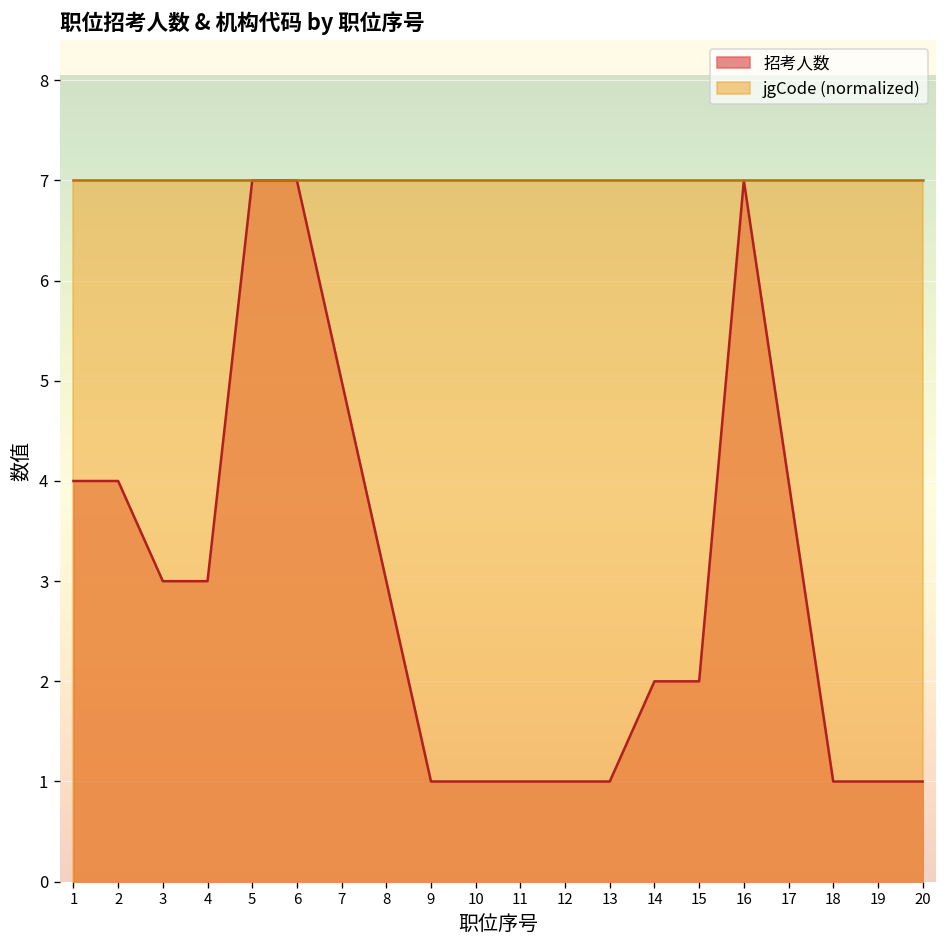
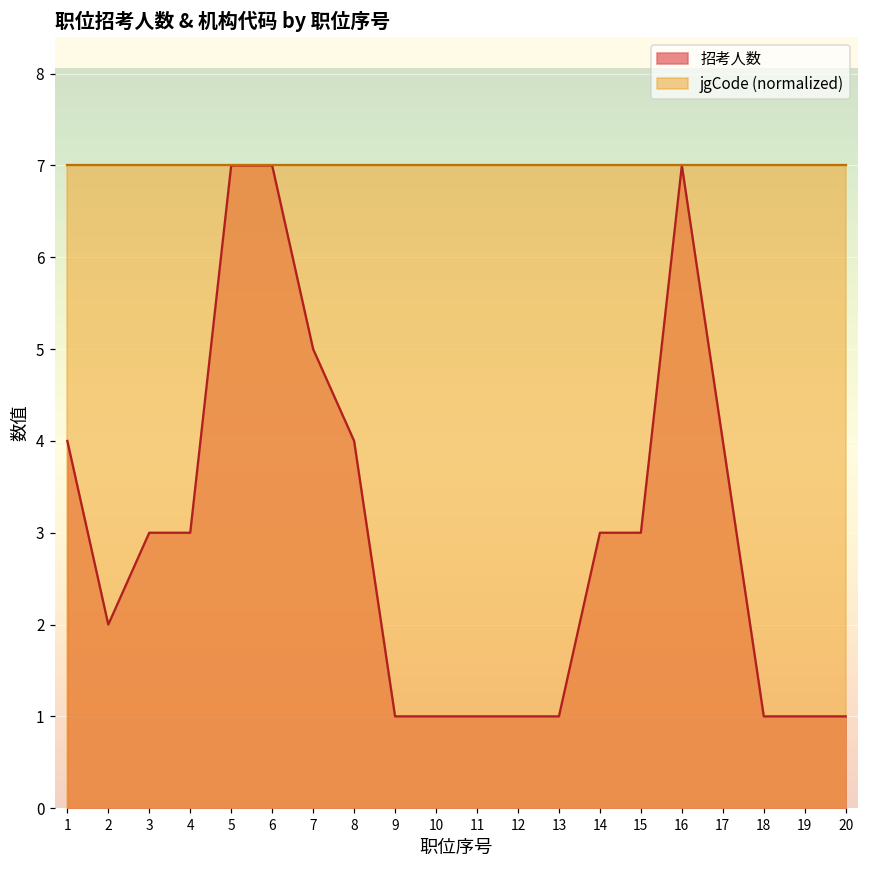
  {
    "招考人数": {
      "1": 4,
-     "2": 4,
+     "2": 2,
      "3": 3,
      "4": 3,
      "7": 5,
-     "8": 3,
+     "8": 4,
      "9": 1,
      "10": 1,
      "11": 1,
      "12": 1,
      "13": 1,
-     "14": 2,
-     "15": 2,
+     "14": 3,
+     "15": 3,
      "17": 4,
      "18": 1,
      "19": 1,
      "20": 1
    },
    "jgCode (normalized)": {
      "1": 7,
      "2": 7,
      "3": 7,
      "4": 7,
      "7": 7,
      "8": 7,
      "9": 7,
      "10": 7,
      "11": 7,
      "12": 7,
      "13": 7,
      "14": 7,
      "15": 7,
      "17": 7,
      "18": 7,
      "19": 7,
      "20": 7
    }
  }
